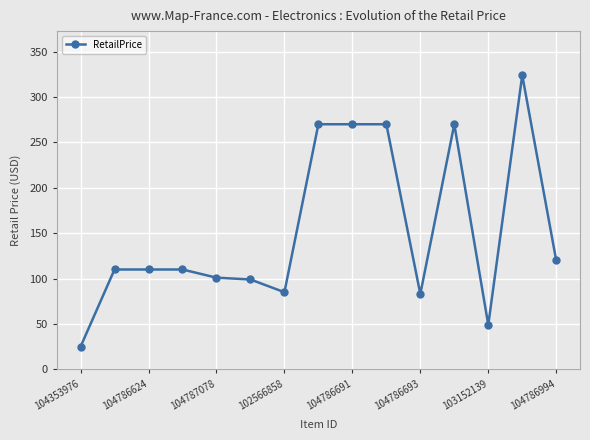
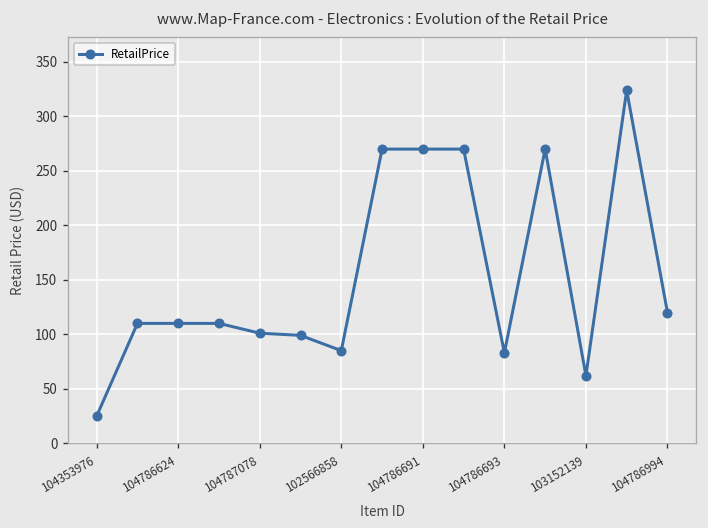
  {
    "104353976": 20,
    "104786624": 110,
    "104787078": 100,
    "102566858": 80,
    "104786691": 270,
    "104786693": 80,
-   "103152139": 50,
+   "103152139": 60,
    "104786994": 120
  }
